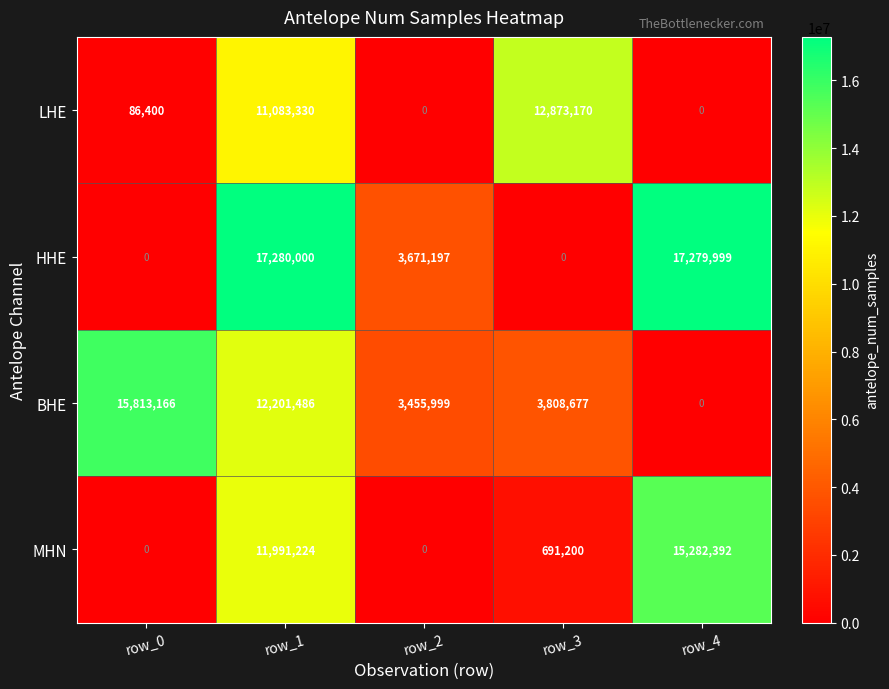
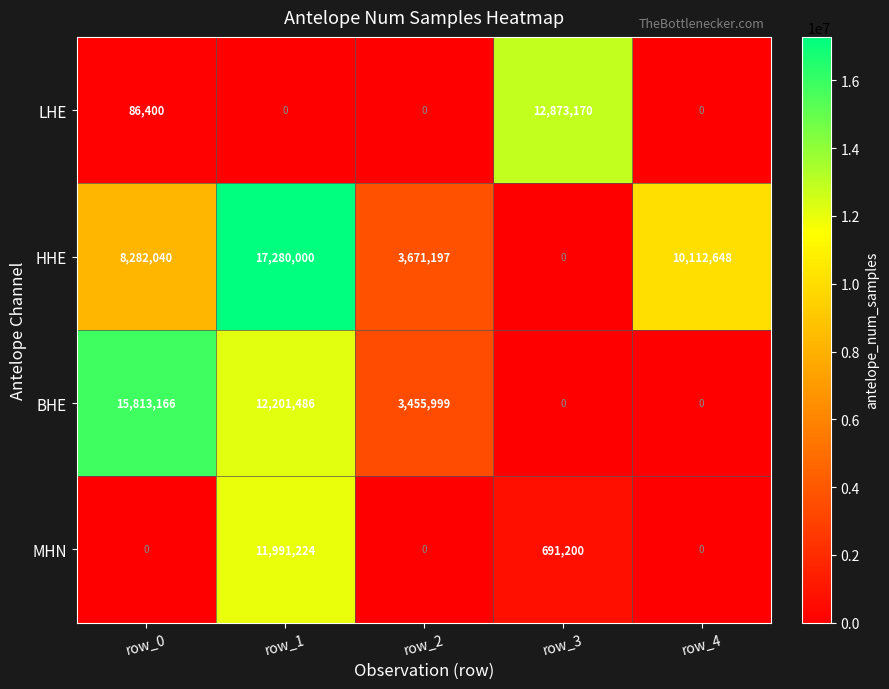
  {
    "LHE": {
      "row_0": "86,400",
-     "row_1": "11,083,330",
+     "row_1": "0",
      "row_2": "0",
      "row_3": "12,873,170",
      "row_4": "0"
    },
    "HHE": {
-     "row_0": "0",
+     "row_0": "8,282,040",
      "row_1": "17,280,000",
      "row_2": "3,671,197",
      "row_3": "0",
-     "row_4": "17,279,999"
+     "row_4": "10,112,648"
    },
    "BHE": {
      "row_0": "15,813,166",
      "row_1": "12,201,486",
      "row_2": "3,455,999",
-     "row_3": "3,808,677",
+     "row_3": "0",
      "row_4": "0"
    },
    "MHN": {
      "row_0": "0",
      "row_1": "11,991,224",
      "row_2": "0",
      "row_3": "691,200",
-     "row_4": "15,282,392"
+     "row_4": "0"
    }
  }
